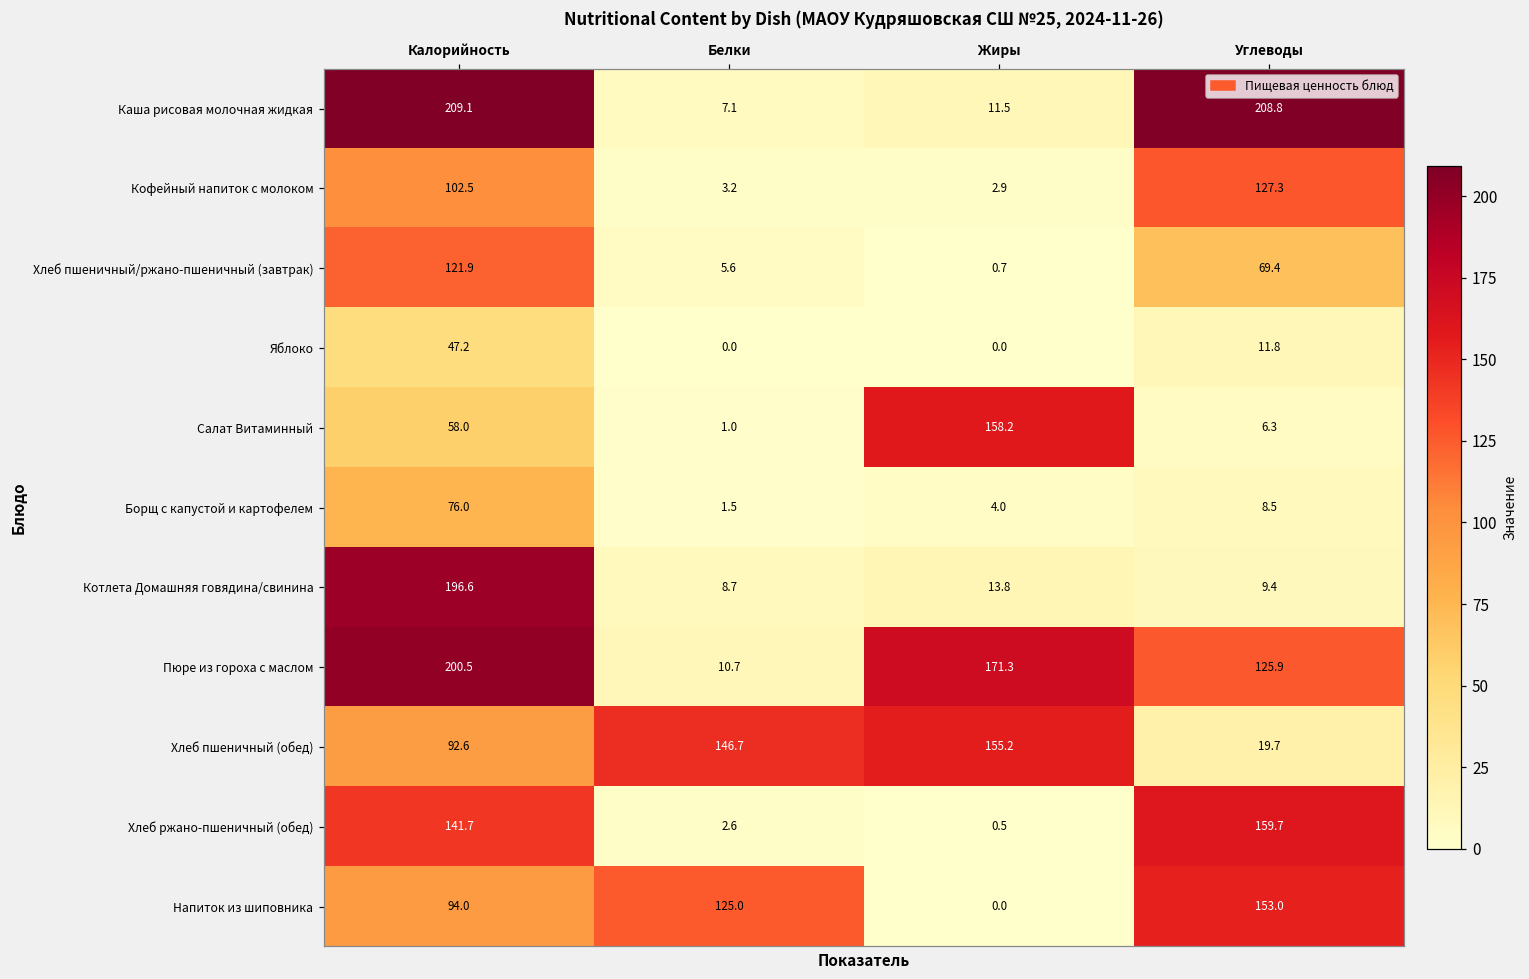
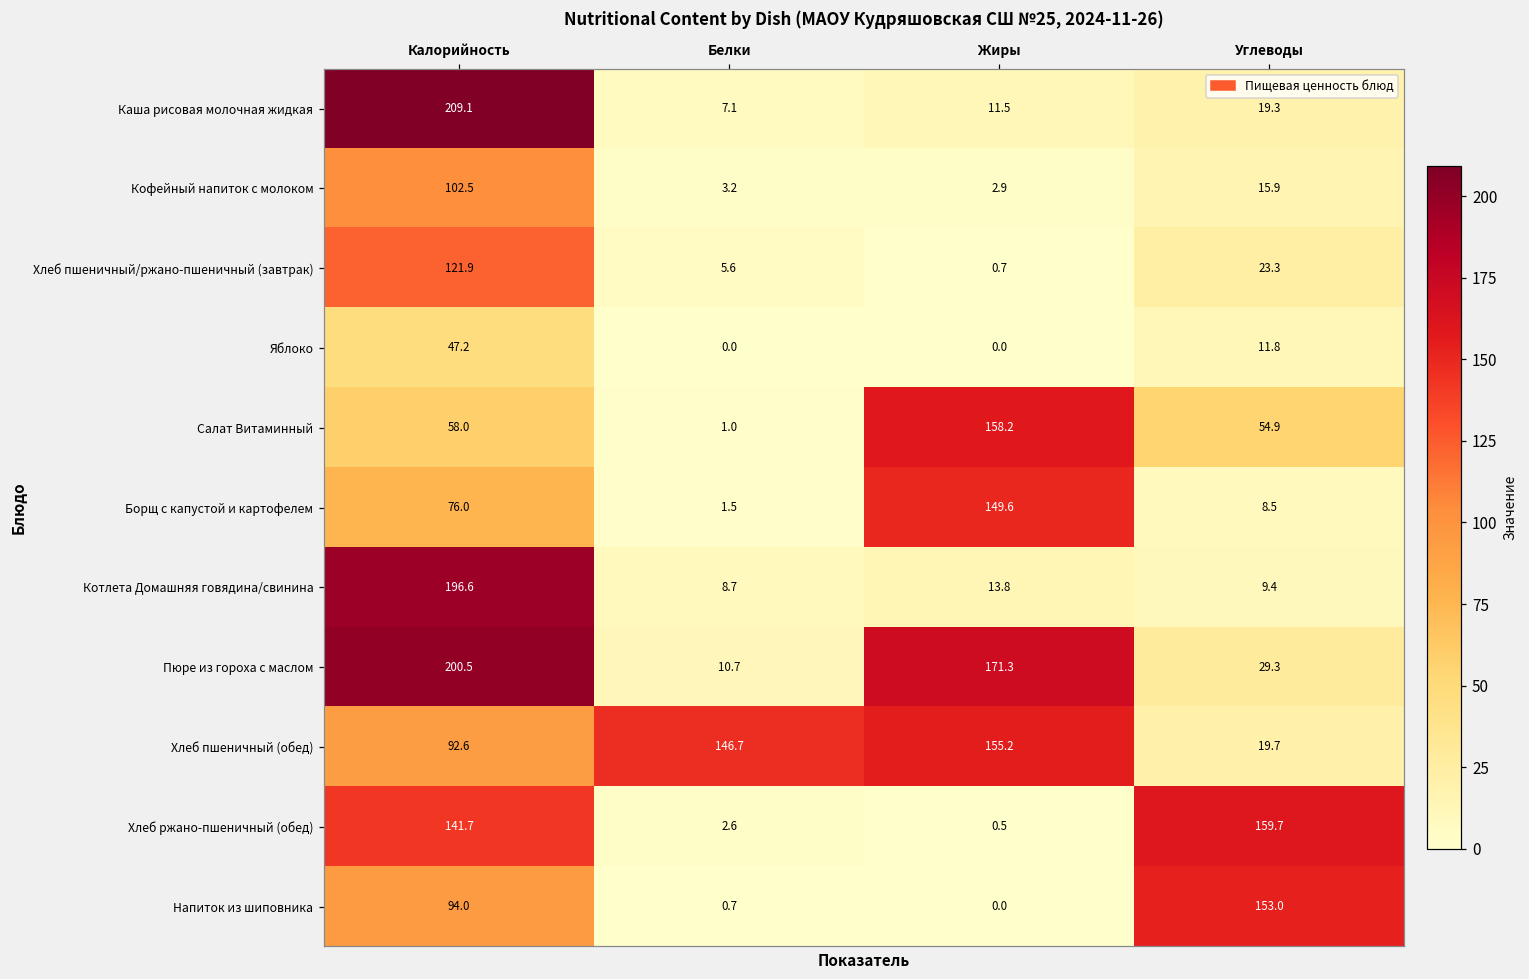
  {
    "Каша рисовая молочная жидкая": {
      "Калорийность": 209.1,
      "Белки": 7.1,
      "Жиры": 11.5,
-     "Углеводы": 208.8
+     "Углеводы": 19.3
    },
    "Кофейный напиток с молоком": {
      "Калорийность": 102.5,
      "Белки": 3.2,
      "Жиры": 2.9,
-     "Углеводы": 127.3
+     "Углеводы": 15.9
    },
    "Хлеб пшеничный/ржано-пшеничный (завтрак)": {
      "Калорийность": 121.9,
      "Белки": 5.6,
      "Жиры": 0.7,
-     "Углеводы": 69.4
+     "Углеводы": 23.3
    },
    "Яблоко": {
      "Калорийность": 47.2,
      "Белки": 0.0,
      "Жиры": 0.0,
      "Углеводы": 11.8
    },
    "Салат Витаминный": {
      "Калорийность": 58.0,
      "Белки": 1.0,
      "Жиры": 158.2,
-     "Углеводы": 6.3
+     "Углеводы": 54.9
    },
    "Борщ с капустой и картофелем": {
      "Калорийность": 76.0,
      "Белки": 1.5,
-     "Жиры": 4.0,
+     "Жиры": 149.6,
      "Углеводы": 8.5
    },
    "Котлета Домашняя говядина/свинина": {
      "Калорийность": 196.6,
      "Белки": 8.7,
      "Жиры": 13.8,
      "Углеводы": 9.4
    },
    "Пюре из гороха с маслом": {
      "Калорийность": 200.5,
      "Белки": 10.7,
      "Жиры": 171.3,
-     "Углеводы": 125.9
+     "Углеводы": 29.3
    },
    "Хлеб пшеничный (обед)": {
      "Калорийность": 92.6,
      "Белки": 146.7,
      "Жиры": 155.2,
      "Углеводы": 19.7
    },
    "Хлеб ржано-пшеничный (обед)": {
      "Калорийность": 141.7,
      "Белки": 2.6,
      "Жиры": 0.5,
      "Углеводы": 159.7
    },
    "Напиток из шиповника": {
      "Калорийность": 94.0,
-     "Белки": 125.0,
+     "Белки": 0.7,
      "Жиры": 0.0,
      "Углеводы": 153.0
    }
  }
